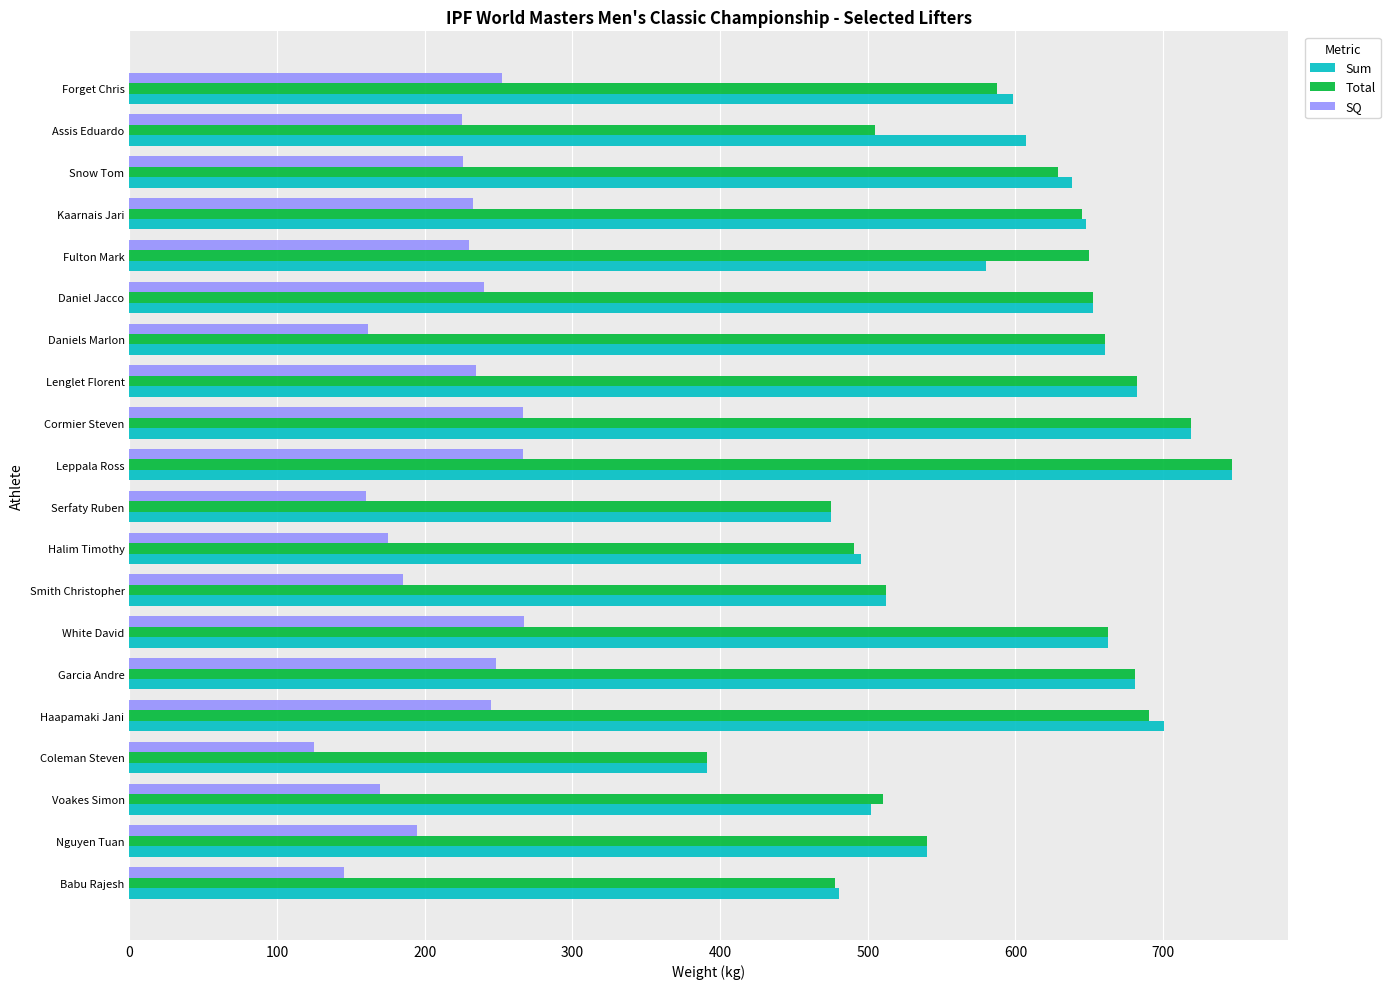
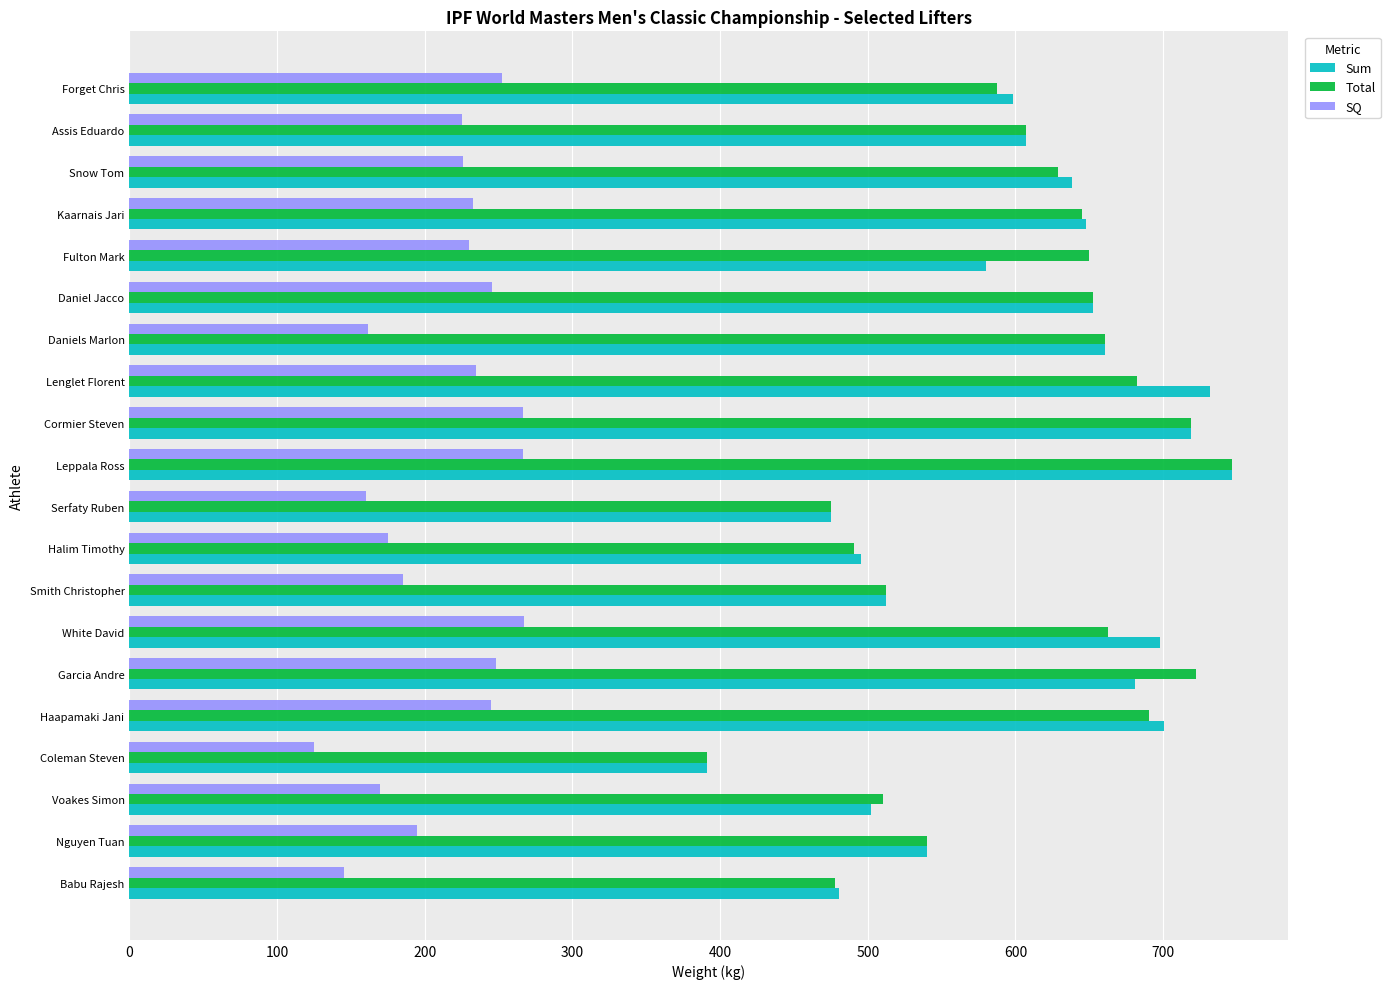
  {
    "Sum": {
      "Forget Chris": 598,
      "Assis Eduardo": 608,
      "Snow Tom": 639,
      "Kaarnais Jari": 648,
      "Fulton Mark": 580,
      "Daniel Jacco": 653,
      "Daniels Marlon": 661,
-     "Lenglet Florent": 683,
+     "Lenglet Florent": 732,
      "Cormier Steven": 719,
      "Leppala Ross": 747,
      "Serfaty Ruben": 475,
      "Halim Timothy": 496,
      "Smith Christopher": 513,
-     "White David": 663,
+     "White David": 698,
      "Garcia Andre": 681,
      "Haapamaki Jani": 701,
      "Coleman Steven": 391,
      "Voakes Simon": 503,
      "Nguyen Tuan": 540,
      "Babu Rajesh": 481
    },
    "Total": {
      "Forget Chris": 588,
-     "Assis Eduardo": 505,
+     "Assis Eduardo": 608,
      "Snow Tom": 629,
      "Kaarnais Jari": 645,
      "Fulton Mark": 650,
      "Daniel Jacco": 653,
      "Daniels Marlon": 661,
      "Lenglet Florent": 683,
      "Cormier Steven": 719,
      "Leppala Ross": 747,
      "Serfaty Ruben": 475,
      "Halim Timothy": 491,
      "Smith Christopher": 513,
      "White David": 663,
-     "Garcia Andre": 681,
+     "Garcia Andre": 722,
      "Haapamaki Jani": 691,
      "Coleman Steven": 391,
      "Voakes Simon": 510,
      "Nguyen Tuan": 540,
      "Babu Rajesh": 478
    },
    "SQ": {
      "Forget Chris": 253,
      "Assis Eduardo": 225,
      "Snow Tom": 226,
      "Kaarnais Jari": 233,
      "Fulton Mark": 230,
-     "Daniel Jacco": 240,
+     "Daniel Jacco": 246,
      "Daniels Marlon": 161,
      "Lenglet Florent": 235,
      "Cormier Steven": 267,
      "Leppala Ross": 267,
      "Serfaty Ruben": 160,
      "Halim Timothy": 175,
      "Smith Christopher": 185,
      "White David": 268,
      "Garcia Andre": 249,
      "Haapamaki Jani": 245,
      "Coleman Steven": 125,
      "Voakes Simon": 170,
      "Nguyen Tuan": 195,
      "Babu Rajesh": 145
    }
  }
